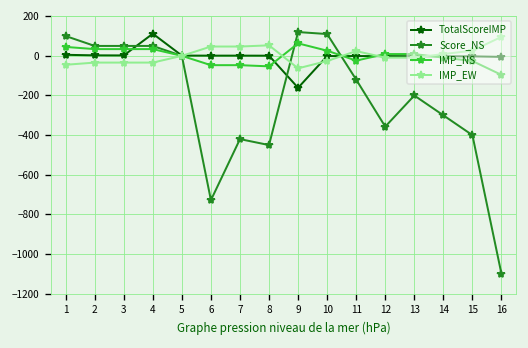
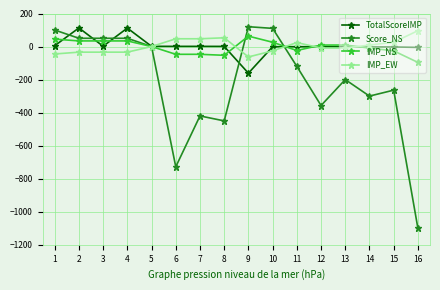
  {
    "TotalScoreIMP": {
      "1": 10,
-     "2": 0,
+     "2": 110,
      "3": 0,
      "4": 110,
      "6": 0,
      "7": 0,
      "8": 0,
      "9": -160,
      "10": 0,
      "11": 0
    },
    "Score_NS": {
      "1": 100,
      "2": 50,
      "3": 50,
      "4": 50,
      "6": -730,
      "7": -420,
      "8": -450,
      "9": 120,
      "10": 110,
      "11": -120,
      "12": -360,
      "13": -200,
      "14": -300,
-     "15": -400,
+     "15": -260,
      "16": -1100
    },
    "IMP_NS": {
      "1": 50,
      "2": 30,
      "3": 30,
      "4": 30,
      "6": -50,
      "7": -50,
      "8": -50,
      "9": 60,
      "10": 30,
      "11": -20
    },
    "IMP_EW": {
      "1": -50,
      "2": -30,
      "3": -30,
      "4": -30,
      "6": 50,
      "7": 50,
      "8": 50,
      "9": -60,
      "10": -30,
      "11": 20
    }
  }
